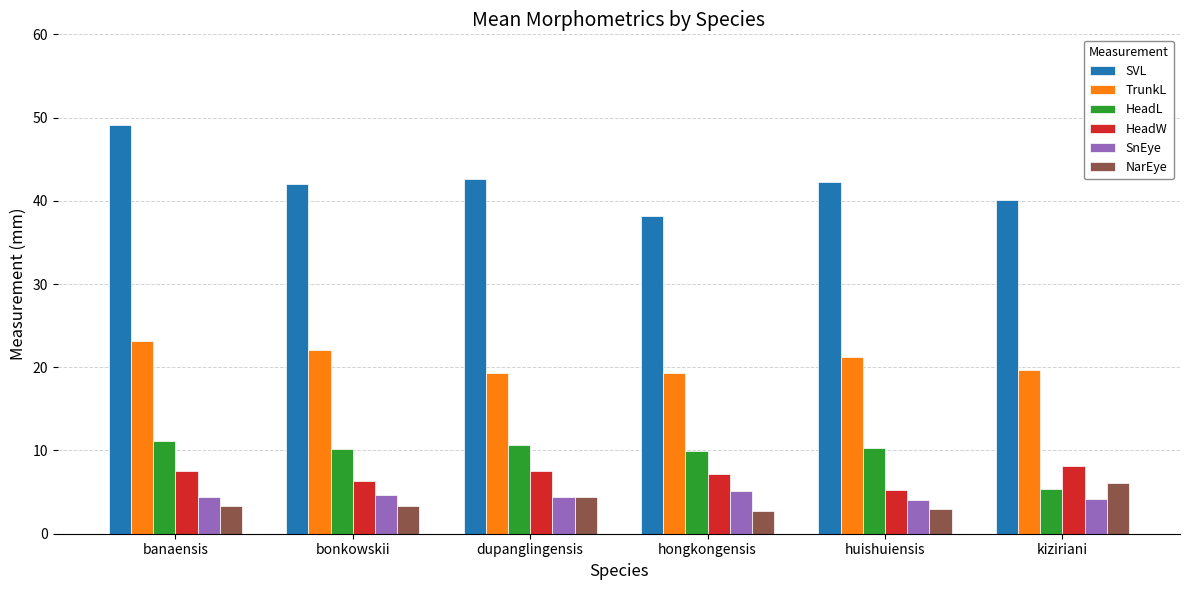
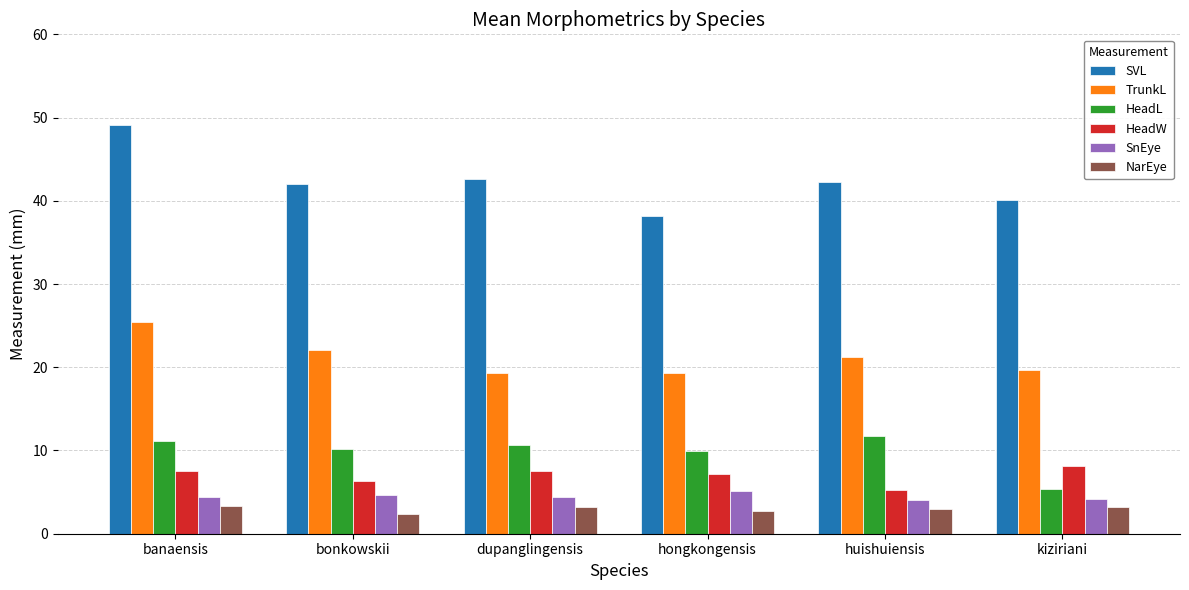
  {
    "SVL": {
      "banaensis": 49,
      "bonkowskii": 42,
      "dupanglingensis": 43,
      "hongkongensis": 38,
      "huishuiensis": 42,
      "kiziriani": 40
    },
    "TrunkL": {
-     "banaensis": 23,
+     "banaensis": 25,
      "bonkowskii": 22,
      "dupanglingensis": 19,
      "hongkongensis": 19,
      "huishuiensis": 21,
      "kiziriani": 20
    },
    "HeadL": {
      "banaensis": 11,
      "bonkowskii": 10,
      "dupanglingensis": 11,
      "hongkongensis": 10,
-     "huishuiensis": 10,
+     "huishuiensis": 12,
      "kiziriani": 5
    },
    "HeadW": {
      "banaensis": 8,
      "bonkowskii": 6,
      "dupanglingensis": 7,
      "hongkongensis": 7,
      "huishuiensis": 5,
      "kiziriani": 8
    },
    "SnEye": {
      "banaensis": 4,
      "bonkowskii": 5,
      "dupanglingensis": 4,
      "hongkongensis": 5,
      "huishuiensis": 4,
      "kiziriani": 4
    },
    "NarEye": {
      "banaensis": 3,
-     "bonkowskii": 3,
-     "dupanglingensis": 4,
+     "bonkowskii": 2,
+     "dupanglingensis": 3,
      "hongkongensis": 3,
      "huishuiensis": 3,
-     "kiziriani": 6
+     "kiziriani": 3
    }
  }
